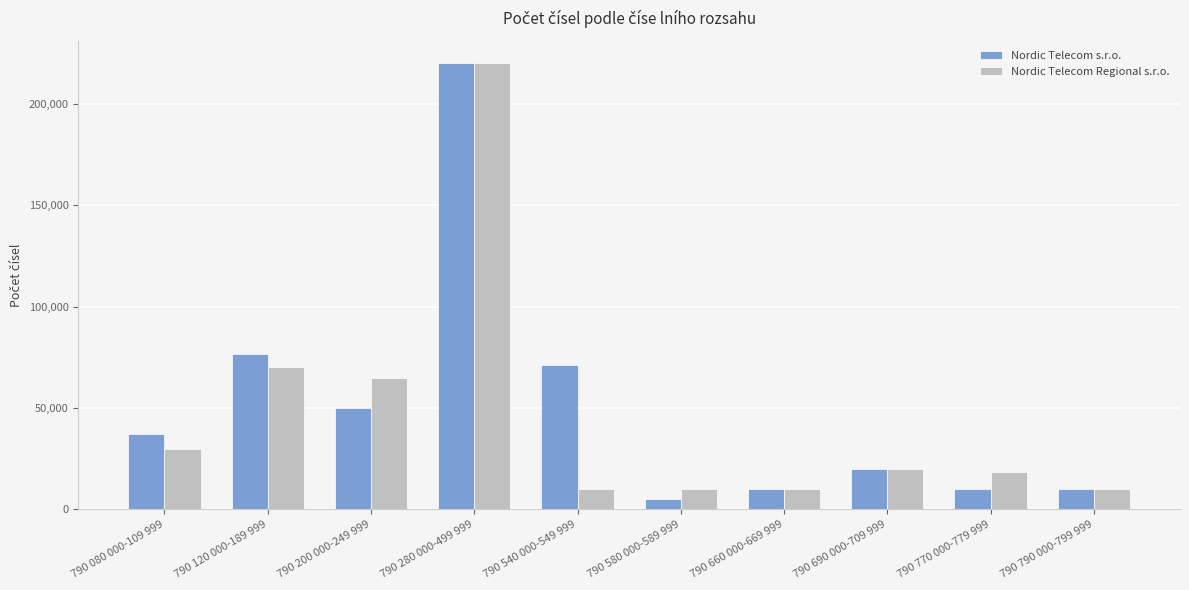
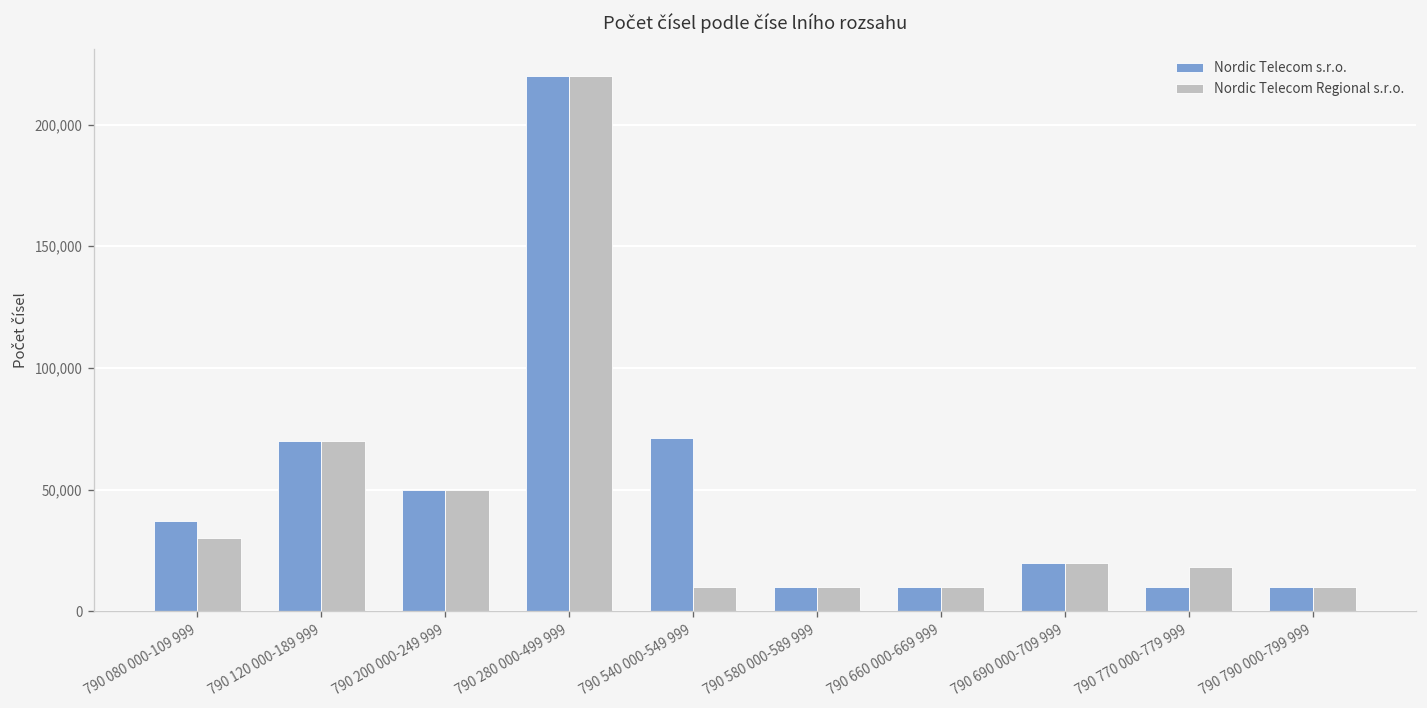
  {
    "Nordic Telecom s.r.o.": {
      "790 080 000-109 999": "37,000",
-     "790 120 000-189 999": "77,000",
+     "790 120 000-189 999": "70,000",
      "790 200 000-249 999": "50,000",
      "790 280 000-499 999": "220,000",
      "790 540 000-549 999": "71,000",
-     "790 580 000-589 999": "5,000",
+     "790 580 000-589 999": "10,000",
      "790 660 000-669 999": "10,000",
      "790 690 000-709 999": "20,000",
      "790 770 000-779 999": "10,000",
      "790 790 000-799 999": "10,000"
    },
    "Nordic Telecom Regional s.r.o.": {
      "790 080 000-109 999": "30,000",
      "790 120 000-189 999": "70,000",
-     "790 200 000-249 999": "65,000",
+     "790 200 000-249 999": "50,000",
      "790 280 000-499 999": "220,000",
      "790 540 000-549 999": "10,000",
      "790 580 000-589 999": "10,000",
      "790 660 000-669 999": "10,000",
      "790 690 000-709 999": "20,000",
      "790 770 000-779 999": "18,000",
      "790 790 000-799 999": "10,000"
    }
  }
